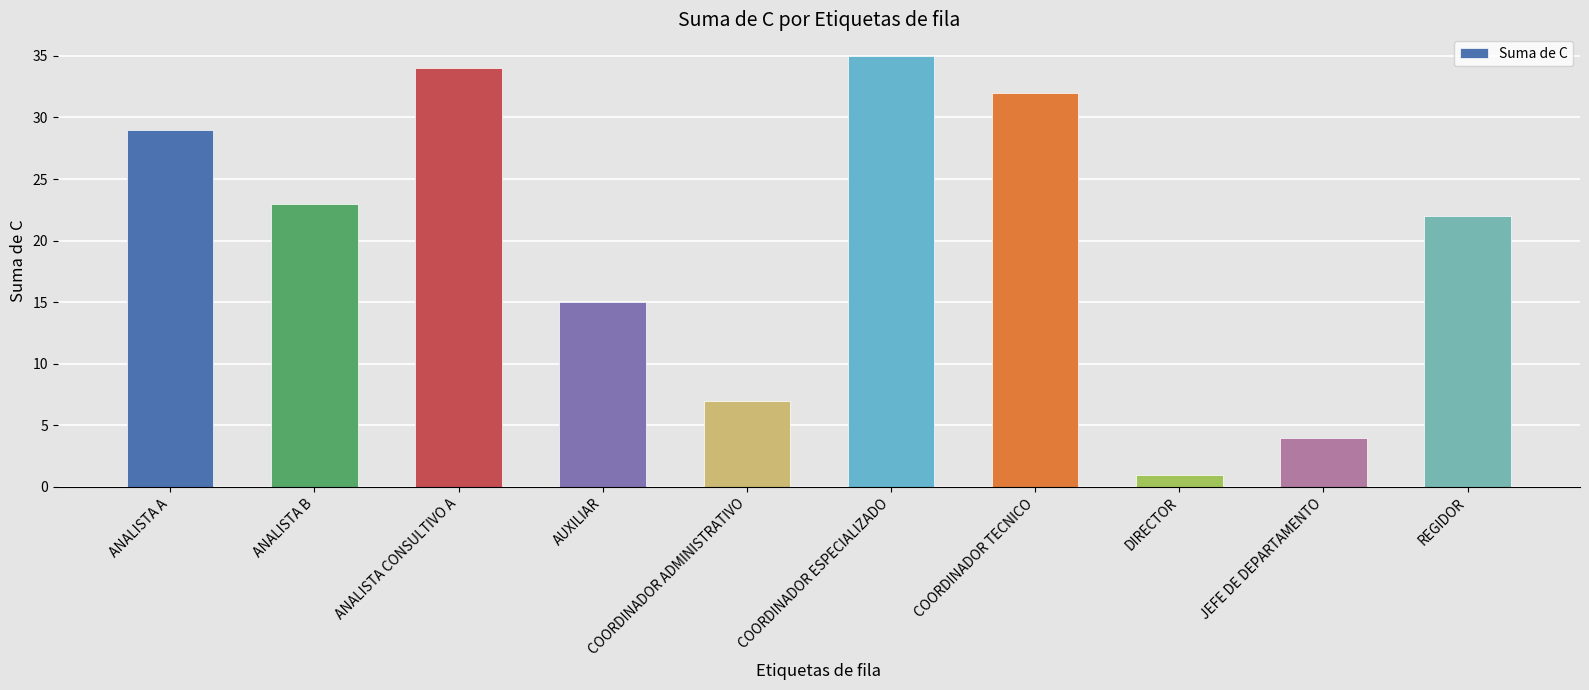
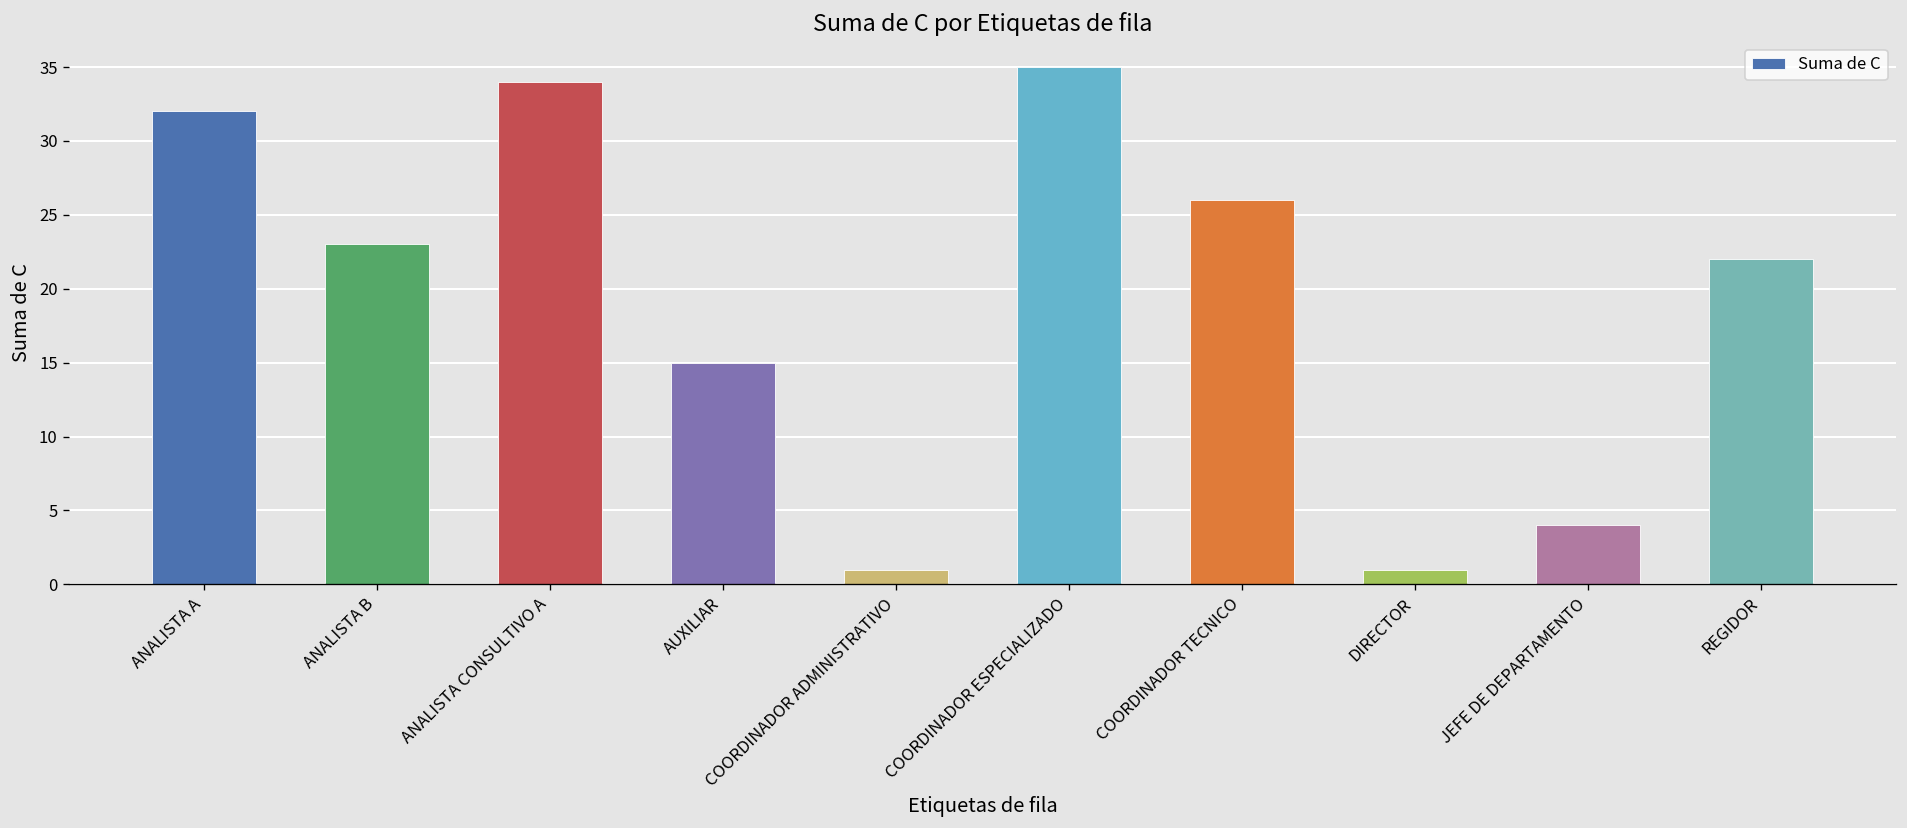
  {
-   "ANALISTA A": 29,
+   "ANALISTA A": 32,
    "ANALISTA B": 23,
    "ANALISTA CONSULTIVO A": 34,
    "AUXILIAR": 15,
-   "COORDINADOR ADMINISTRATIVO": 7,
+   "COORDINADOR ADMINISTRATIVO": 1,
    "COORDINADOR ESPECIALIZADO": 35,
-   "COORDINADOR TECNICO": 32,
+   "COORDINADOR TECNICO": 26,
    "DIRECTOR": 1,
    "JEFE DE DEPARTAMENTO": 4,
    "REGIDOR": 22
  }
